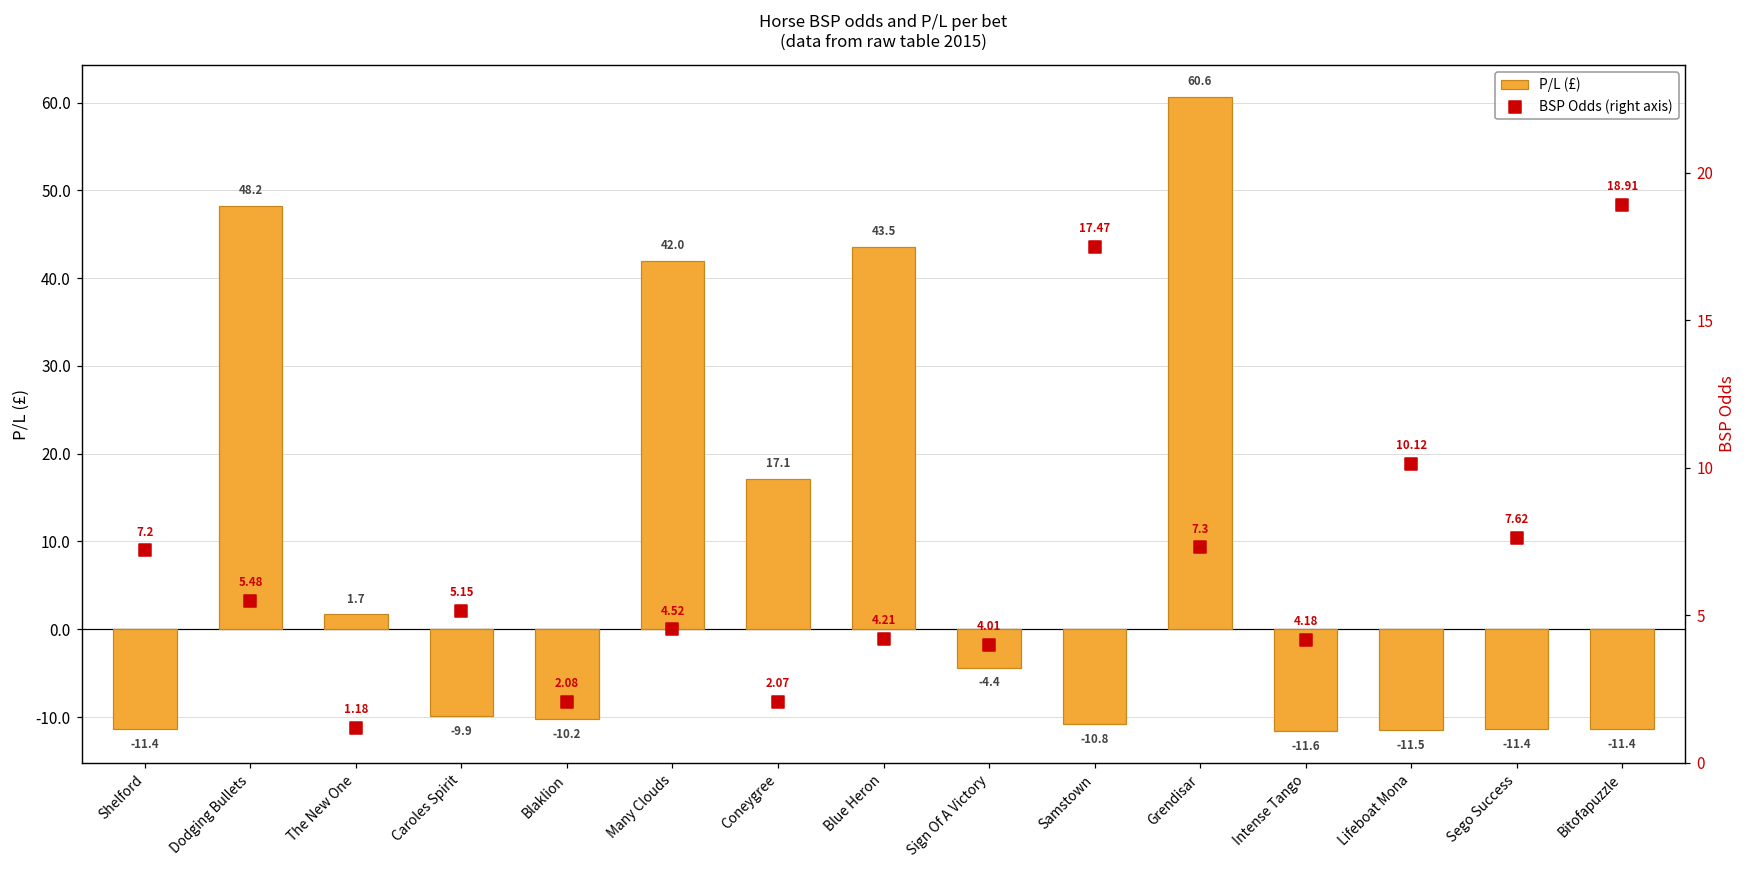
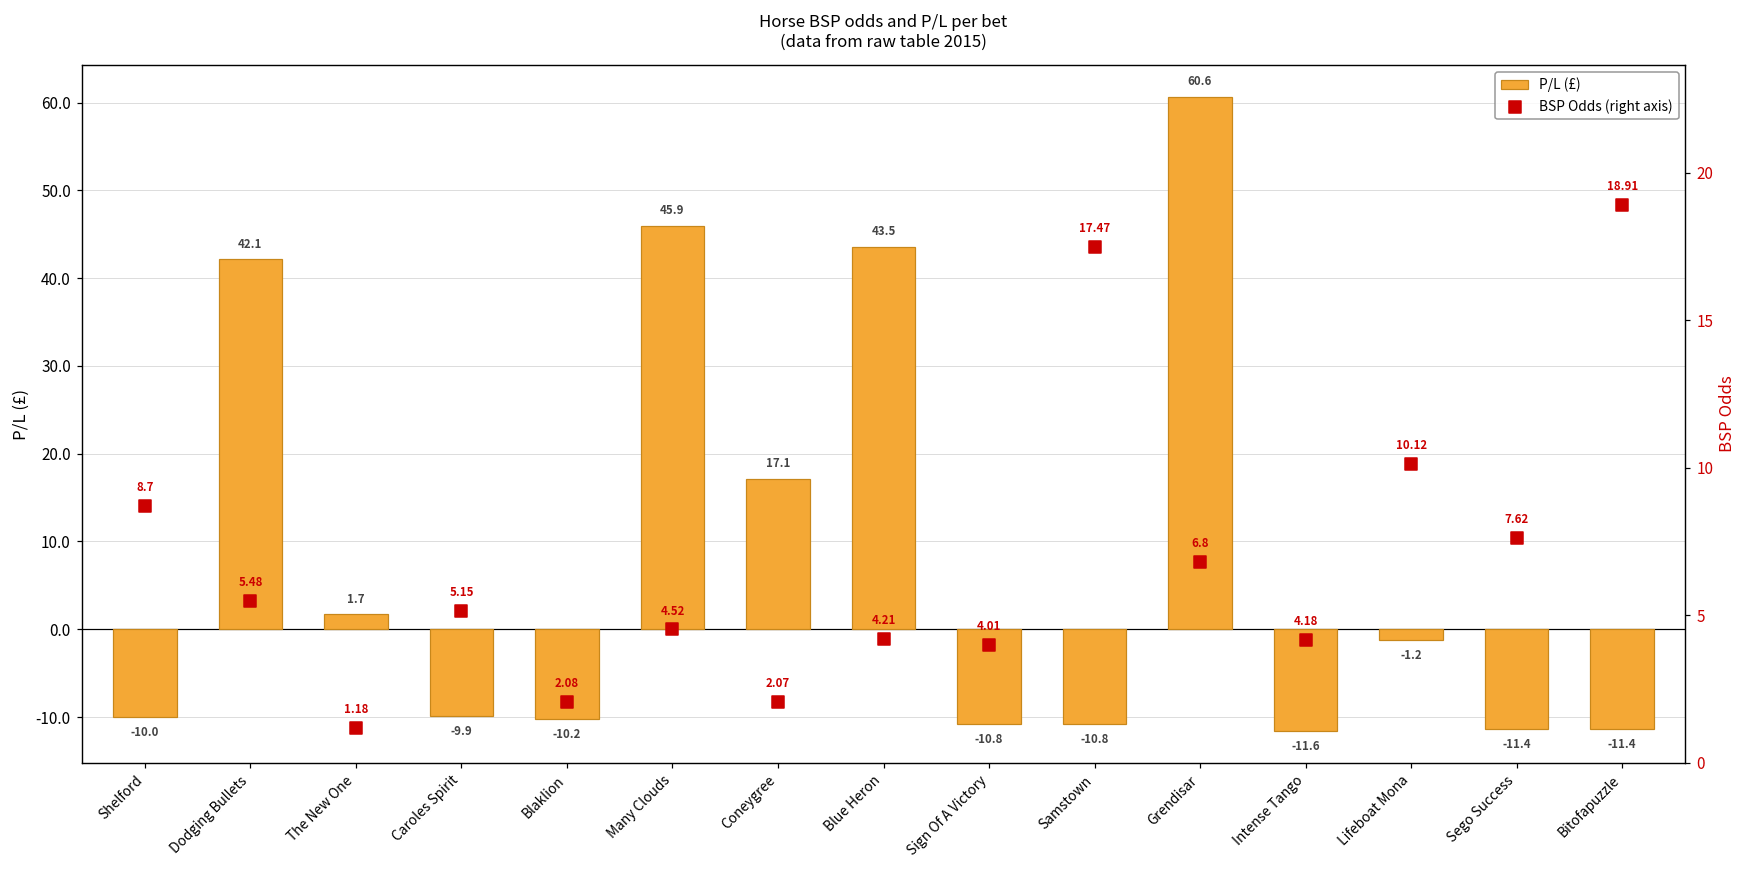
  {
    "P/L (£)": {
-     "Shelford": -11.4,
-     "Dodging Bullets": 48.2,
+     "Shelford": -10.0,
+     "Dodging Bullets": 42.1,
      "The New One": 1.7,
      "Caroles Spirit": -9.9,
      "Blaklion": -10.2,
-     "Many Clouds": 42.0,
+     "Many Clouds": 45.9,
      "Coneygree": 17.1,
      "Blue Heron": 43.5,
-     "Sign Of A Victory": -4.4,
+     "Sign Of A Victory": -10.8,
      "Samstown": -10.8,
      "Grendisar": 60.6,
      "Intense Tango": -11.6,
-     "Lifeboat Mona": -11.5,
+     "Lifeboat Mona": -1.2,
      "Sego Success": -11.4,
      "Bitofapuzzle": -11.4
    },
    "BSP Odds (right axis)": {
-     "Shelford": 7.2,
-     "Grendisar": 7.3
+     "Shelford": 8.7,
+     "Grendisar": 6.8
    }
  }
